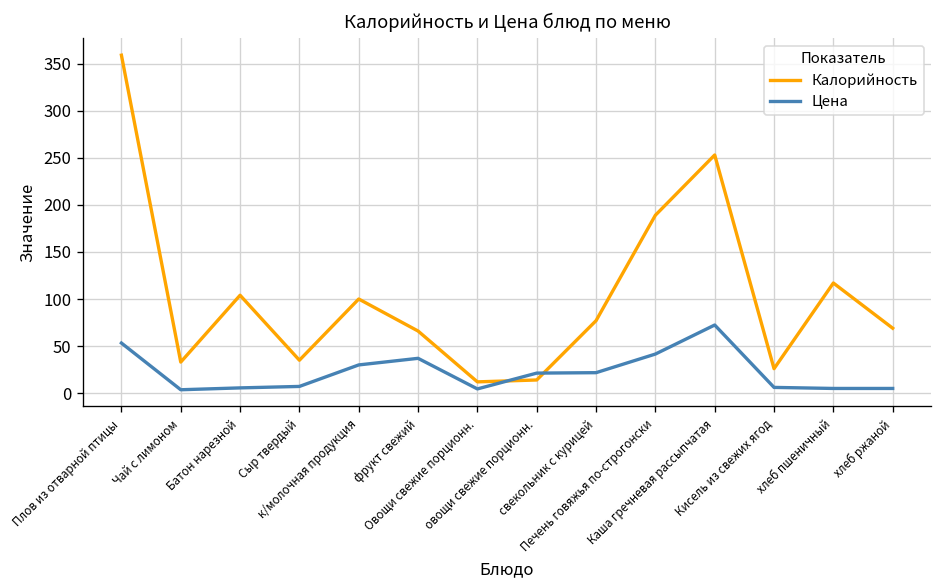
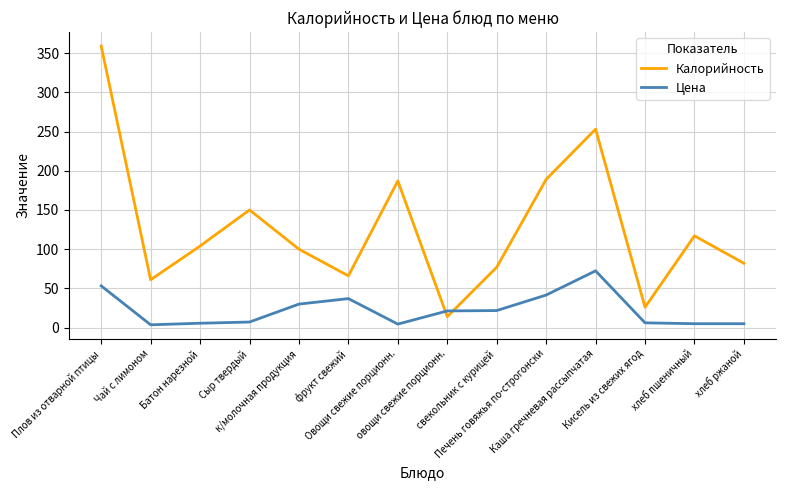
  {
    "Калорийность": {
      "Плов из отварной птицы": 360,
-     "Чай с лимоном": 30,
+     "Чай с лимоном": 60,
      "Батон нарезной": 100,
-     "Сыр твердый": 40,
+     "Сыр твердый": 150,
      "к/молочная продукция": 100,
      "фрукт свежий": 70,
-     "Овощи свежие порционн.": 10,
+     "Овощи свежие порционн.": 190,
      "овощи свежие порционн.": 10,
      "свекольник с курицей": 80,
      "Печень говяжья по-строгонски": 190,
      "Каша гречневая рассыпчатая": 250,
      "Кисель из свежих ягод": 30,
      "хлеб пшеничный": 120,
-     "хлеб ржаной": 70
+     "хлеб ржаной": 80
    },
    "Цена": {
      "Плов из отварной птицы": 50,
      "Чай с лимоном": 0,
      "Батон нарезной": 10,
      "Сыр твердый": 10,
      "к/молочная продукция": 30,
      "фрукт свежий": 40,
      "Овощи свежие порционн.": 0,
      "овощи свежие порционн.": 20,
      "свекольник с курицей": 20,
      "Печень говяжья по-строгонски": 40,
      "Каша гречневая рассыпчатая": 70,
      "Кисель из свежих ягод": 10,
      "хлеб пшеничный": 10,
      "хлеб ржаной": 10
    }
  }
